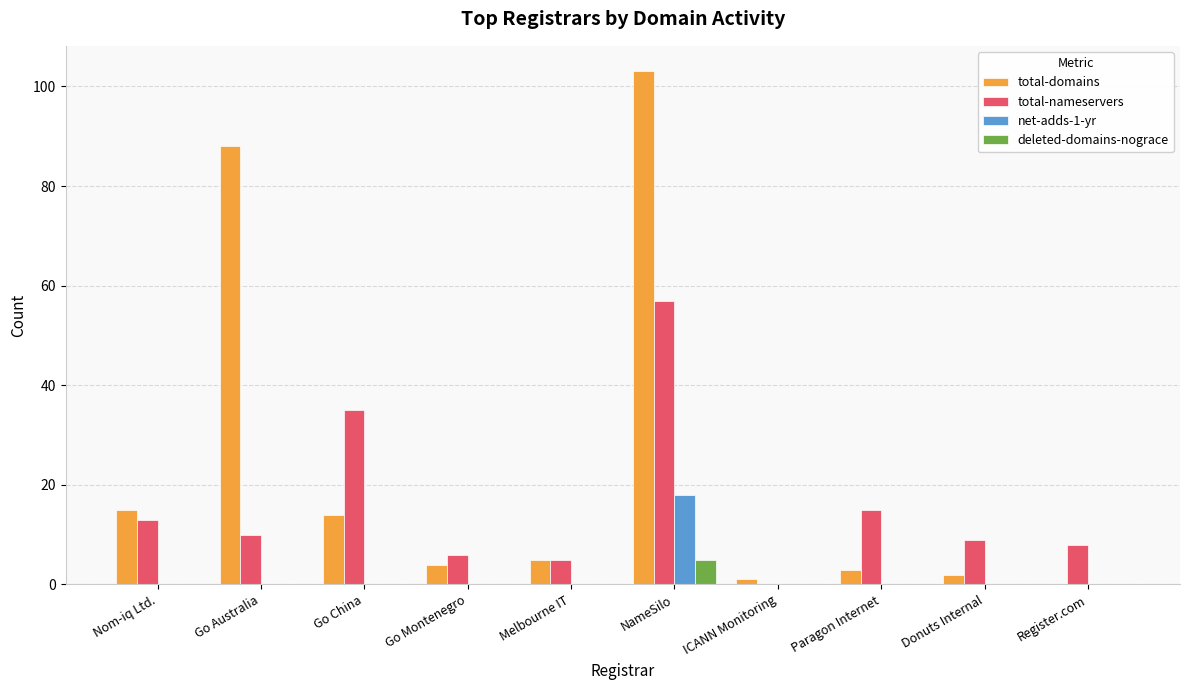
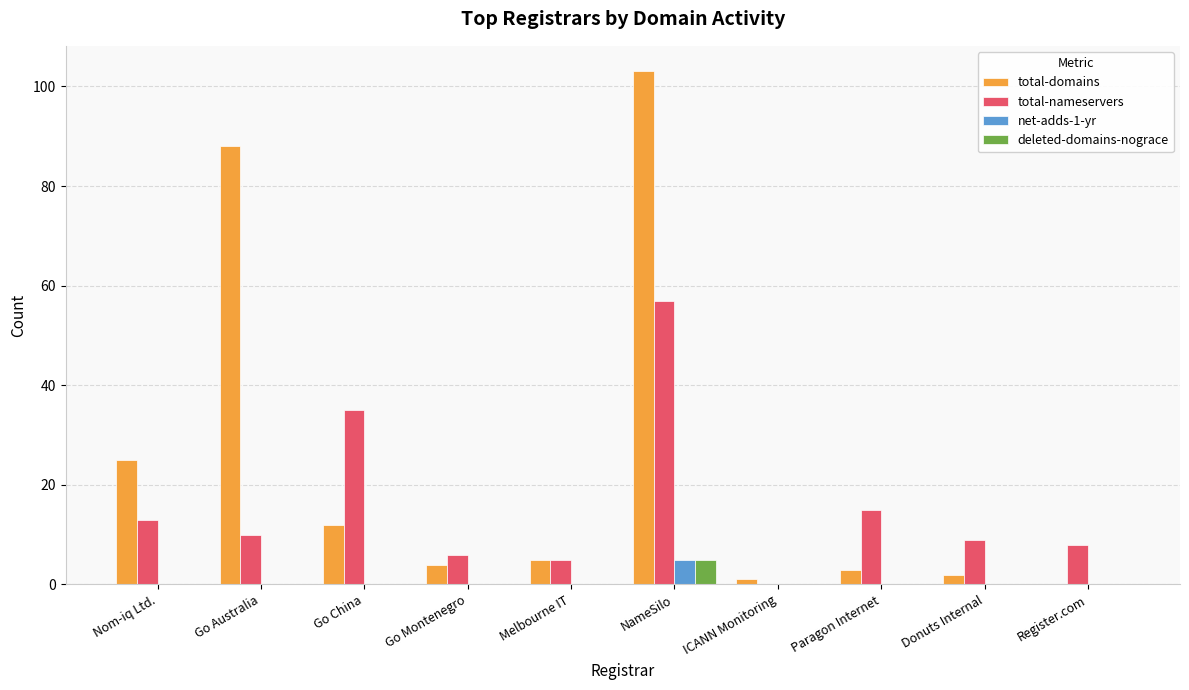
  {
    "total-domains": {
-     "Nom-iq Ltd.": 15,
+     "Nom-iq Ltd.": 25,
      "Go Australia": 88,
-     "Go China": 14,
+     "Go China": 12,
      "Go Montenegro": 4,
      "Melbourne IT": 5,
      "NameSilo": 103,
      "ICANN Monitoring": 1,
      "Paragon Internet": 3,
      "Donuts Internal": 2,
      "Register.com": 0
    },
    "total-nameservers": {
      "Nom-iq Ltd.": 13,
      "Go Australia": 10,
      "Go China": 35,
      "Go Montenegro": 6,
      "Melbourne IT": 5,
      "NameSilo": 57,
      "ICANN Monitoring": 0,
      "Paragon Internet": 15,
      "Donuts Internal": 9,
      "Register.com": 8
    },
    "net-adds-1-yr": {
      "Nom-iq Ltd.": 0,
      "Go Australia": 0,
      "Go China": 0,
      "Go Montenegro": 0,
      "Melbourne IT": 0,
-     "NameSilo": 18,
+     "NameSilo": 5,
      "ICANN Monitoring": 0,
      "Paragon Internet": 0,
      "Donuts Internal": 0,
      "Register.com": 0
    },
    "deleted-domains-nograce": {
      "Nom-iq Ltd.": 0,
      "Go Australia": 0,
      "Go China": 0,
      "Go Montenegro": 0,
      "Melbourne IT": 0,
      "NameSilo": 5,
      "ICANN Monitoring": 0,
      "Paragon Internet": 0,
      "Donuts Internal": 0,
      "Register.com": 0
    }
  }
